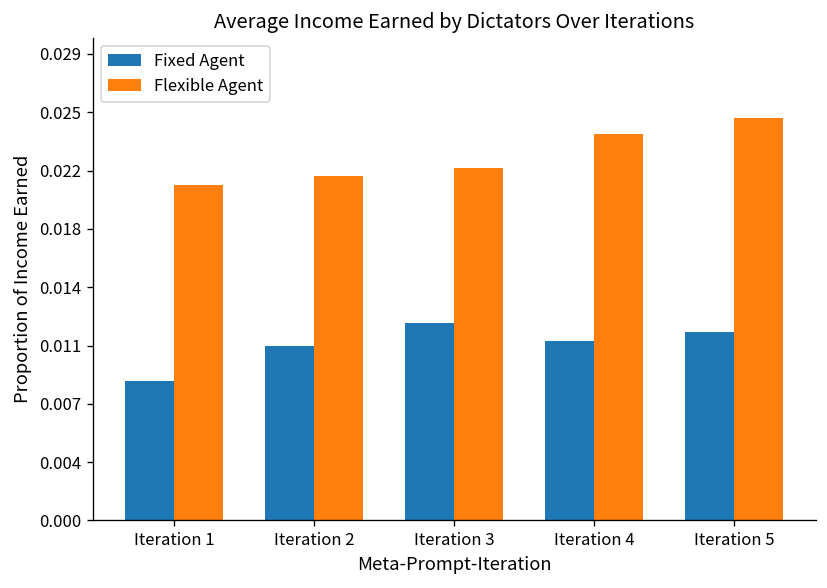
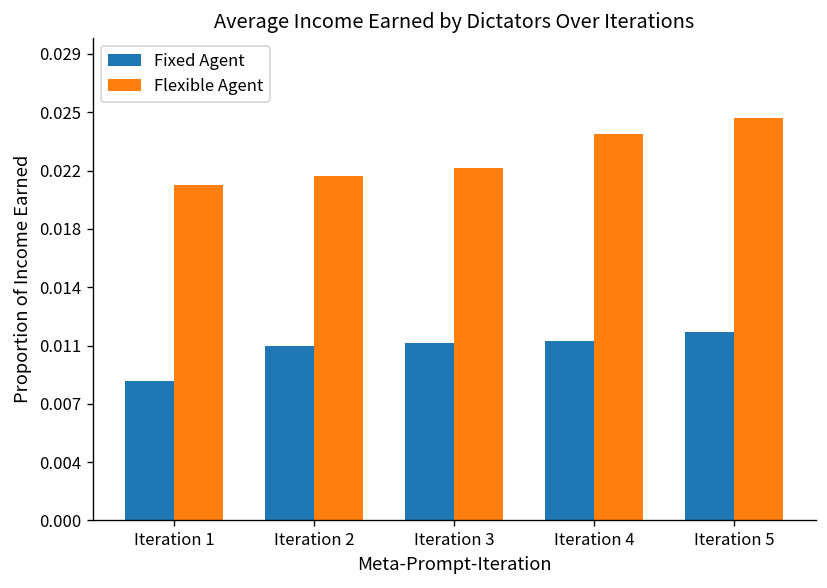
  {
    "Fixed Agent": {
      "Iteration 1": 0.0087,
      "Iteration 2": 0.0109,
-     "Iteration 3": 0.0123,
+     "Iteration 3": 0.0110,
      "Iteration 4": 0.0112,
      "Iteration 5": 0.0117
    },
    "Flexible Agent": {
      "Iteration 1": 0.0209,
      "Iteration 2": 0.0214,
      "Iteration 3": 0.0219,
      "Iteration 4": 0.0240,
      "Iteration 5": 0.0250
    }
  }
